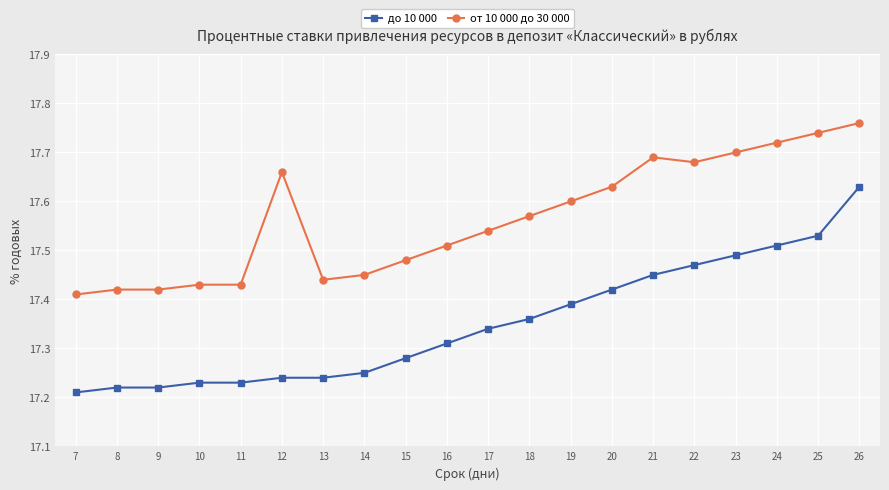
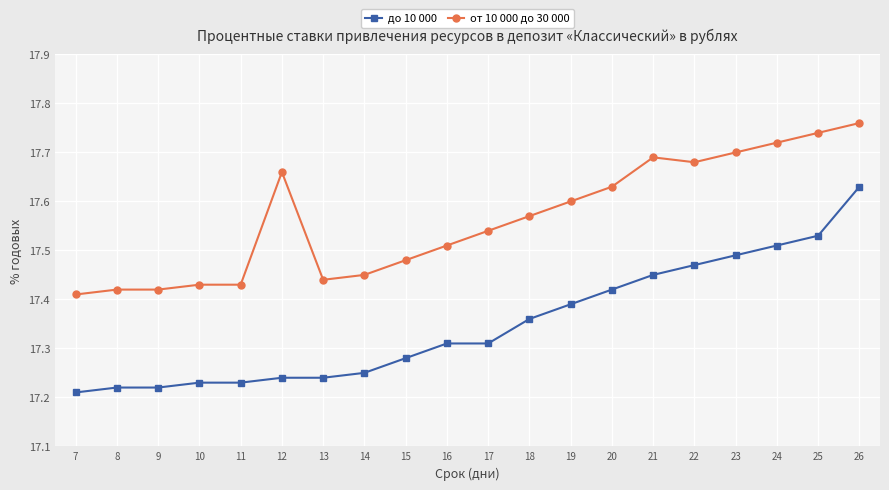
  {
    "до 10 000": {
      "7": 17.21,
      "8": 17.22,
      "9": 17.22,
      "10": 17.23,
      "11": 17.23,
      "12": 17.24,
      "13": 17.24,
      "14": 17.25,
      "15": 17.28,
      "16": 17.31,
-     "17": 17.34,
+     "17": 17.31,
      "18": 17.36,
      "19": 17.39,
      "20": 17.42,
      "21": 17.45,
      "22": 17.47,
      "23": 17.49,
      "24": 17.51,
      "25": 17.53,
      "26": 17.63
    },
    "от 10 000 до 30 000": {
      "7": 17.41,
      "8": 17.42,
      "9": 17.42,
      "10": 17.43,
      "11": 17.43,
      "12": 17.66,
      "13": 17.44,
      "14": 17.45,
      "15": 17.48,
      "16": 17.51,
      "17": 17.54,
      "18": 17.57,
      "19": 17.60,
      "20": 17.63,
      "21": 17.69,
      "22": 17.68,
      "23": 17.70,
      "24": 17.72,
      "25": 17.74,
      "26": 17.76
    }
  }
